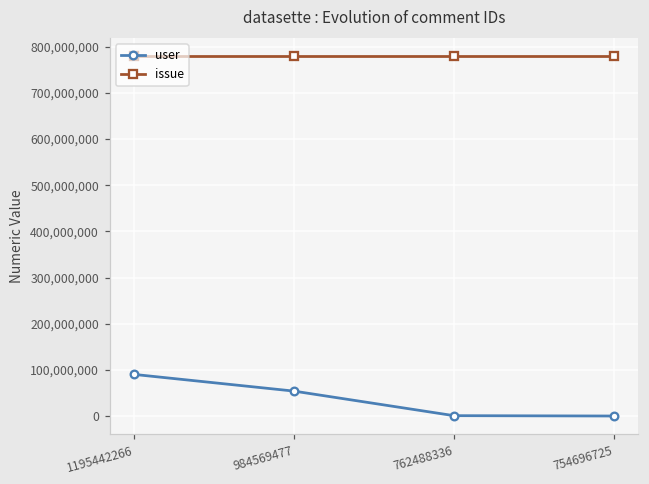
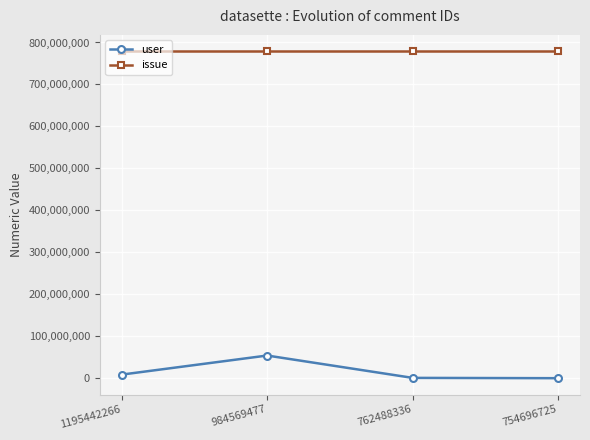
  {
    "user": {
-     "1195442266": "90,000,000",
+     "1195442266": "10,000,000",
      "984569477": "50,000,000",
      "762488336": "0",
      "754696725": "0"
    },
    "issue": {
      "984569477": "780,000,000",
      "762488336": "780,000,000",
      "754696725": "780,000,000"
    }
  }
